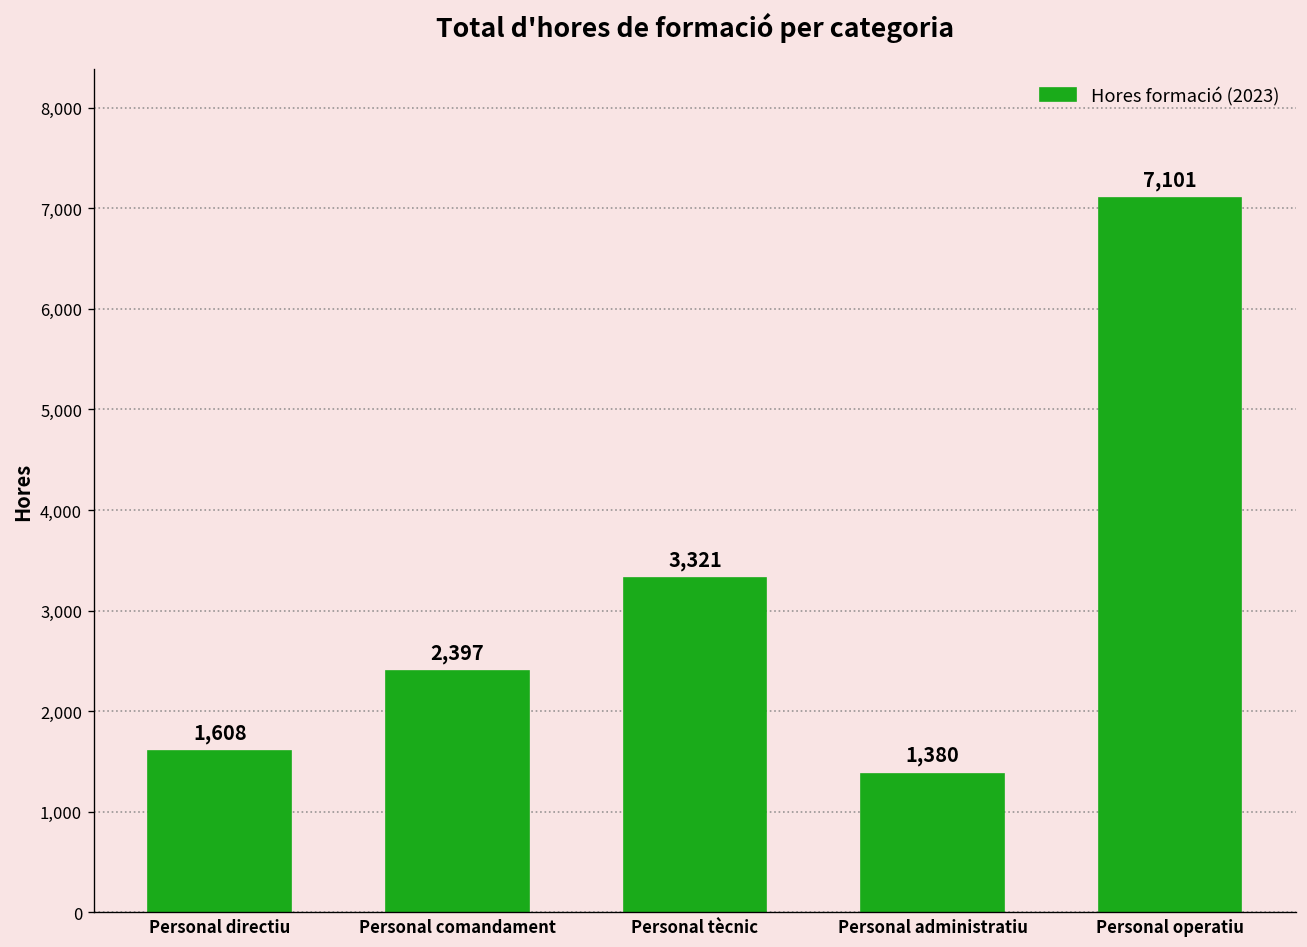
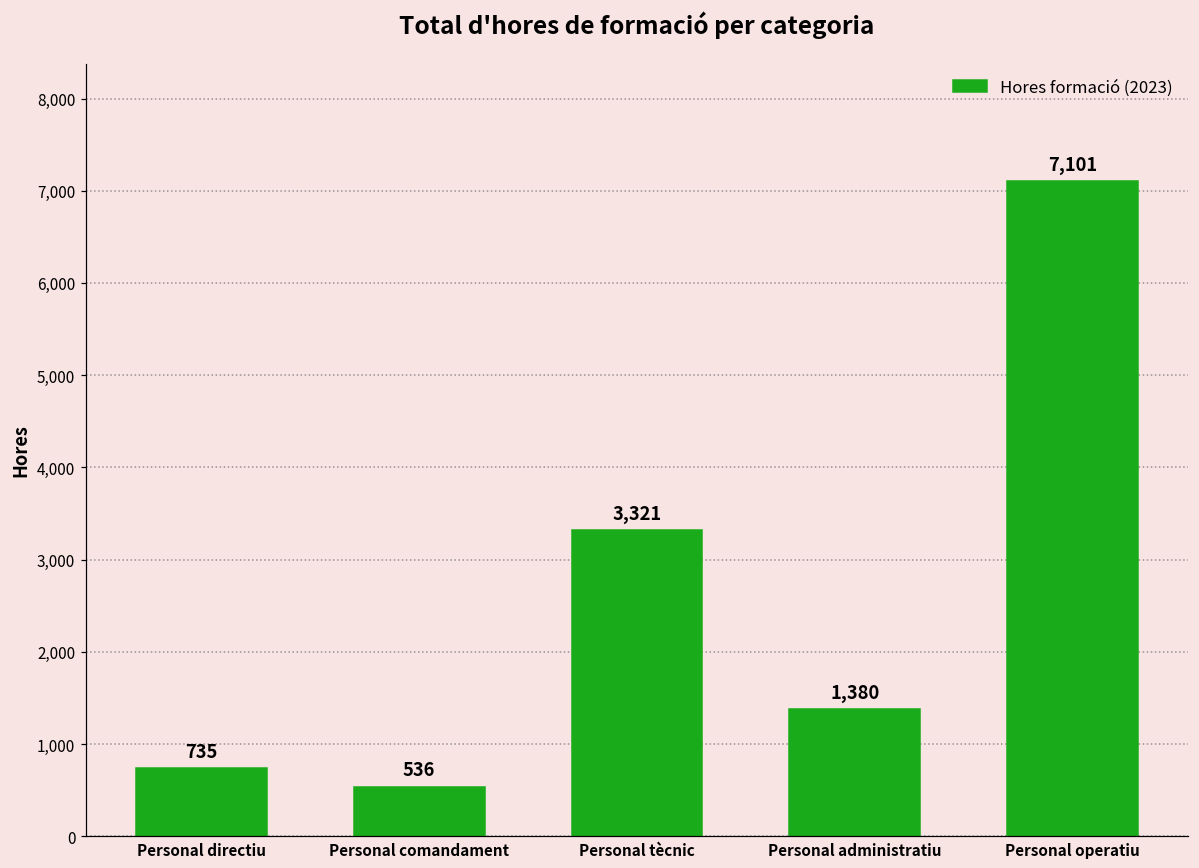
  {
-   "Personal directiu": "1,608",
-   "Personal comandament": "2,397",
+   "Personal directiu": "735",
+   "Personal comandament": "536",
    "Personal tècnic": "3,321",
    "Personal administratiu": "1,380",
    "Personal operatiu": "7,101"
  }
